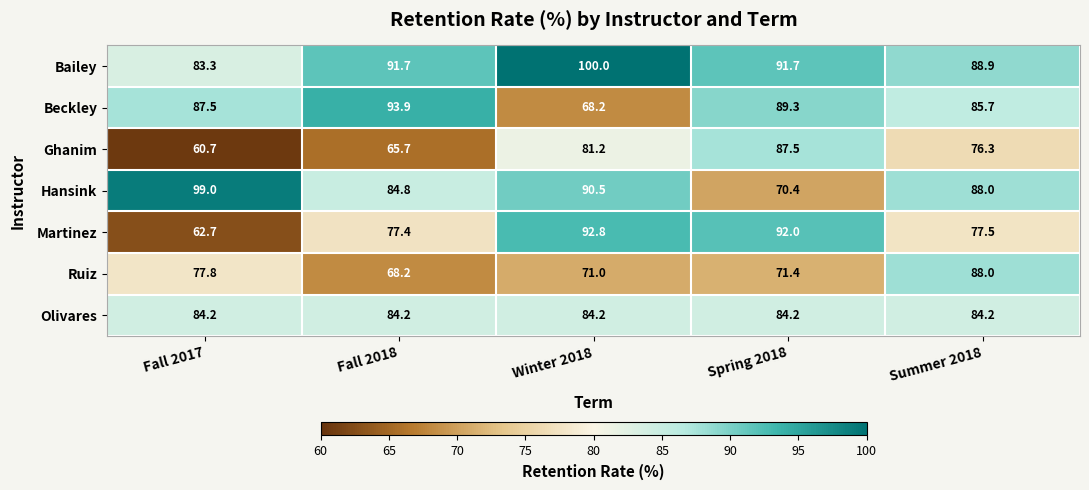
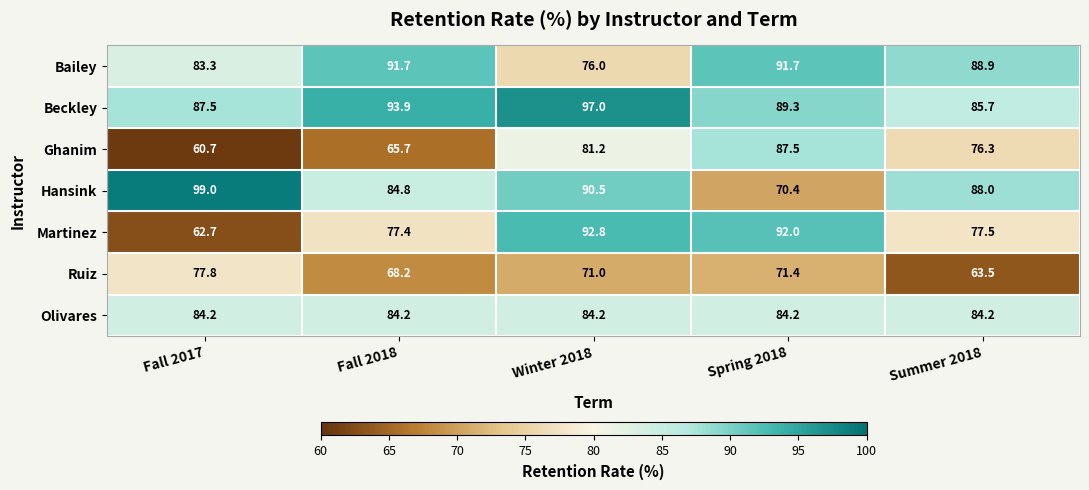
  {
    "Bailey": {
      "Fall 2017": 83.3,
      "Fall 2018": 91.7,
-     "Winter 2018": 100.0,
+     "Winter 2018": 76.0,
      "Spring 2018": 91.7,
      "Summer 2018": 88.9
    },
    "Beckley": {
      "Fall 2017": 87.5,
      "Fall 2018": 93.9,
-     "Winter 2018": 68.2,
+     "Winter 2018": 97.0,
      "Spring 2018": 89.3,
      "Summer 2018": 85.7
    },
    "Ghanim": {
      "Fall 2017": 60.7,
      "Fall 2018": 65.7,
      "Winter 2018": 81.2,
      "Spring 2018": 87.5,
      "Summer 2018": 76.3
    },
    "Hansink": {
      "Fall 2017": 99.0,
      "Fall 2018": 84.8,
      "Winter 2018": 90.5,
      "Spring 2018": 70.4,
      "Summer 2018": 88.0
    },
    "Martinez": {
      "Fall 2017": 62.7,
      "Fall 2018": 77.4,
      "Winter 2018": 92.8,
      "Spring 2018": 92.0,
      "Summer 2018": 77.5
    },
    "Ruiz": {
      "Fall 2017": 77.8,
      "Fall 2018": 68.2,
      "Winter 2018": 71.0,
      "Spring 2018": 71.4,
-     "Summer 2018": 88.0
+     "Summer 2018": 63.5
    },
    "Olivares": {
      "Fall 2017": 84.2,
      "Fall 2018": 84.2,
      "Winter 2018": 84.2,
      "Spring 2018": 84.2,
      "Summer 2018": 84.2
    }
  }
